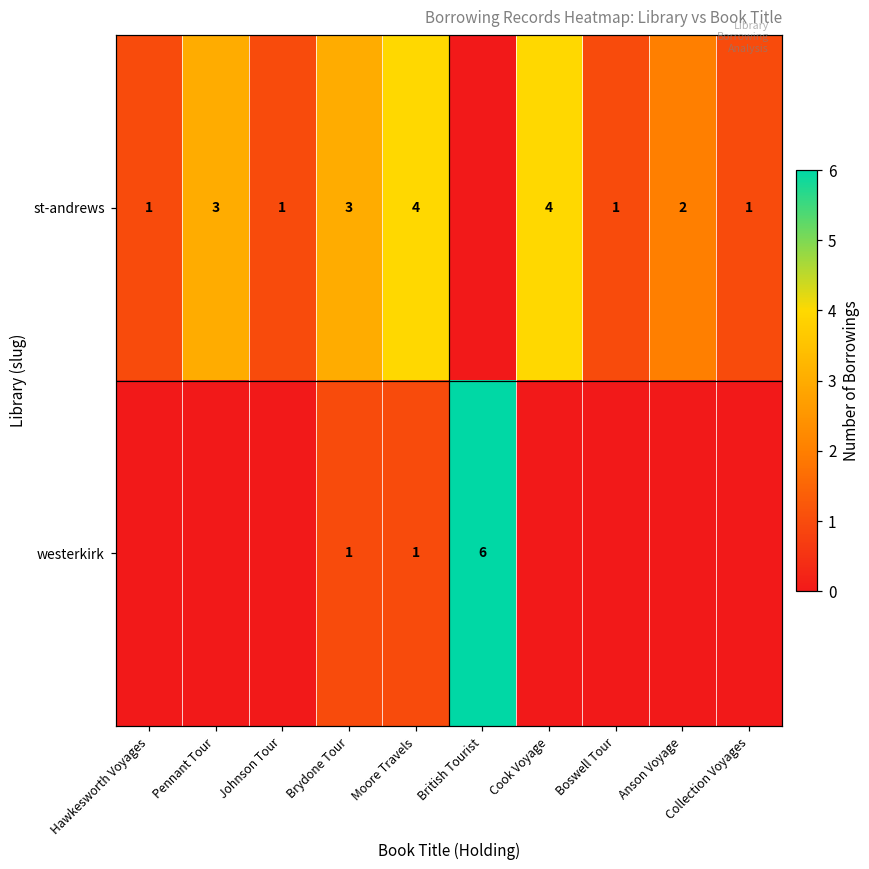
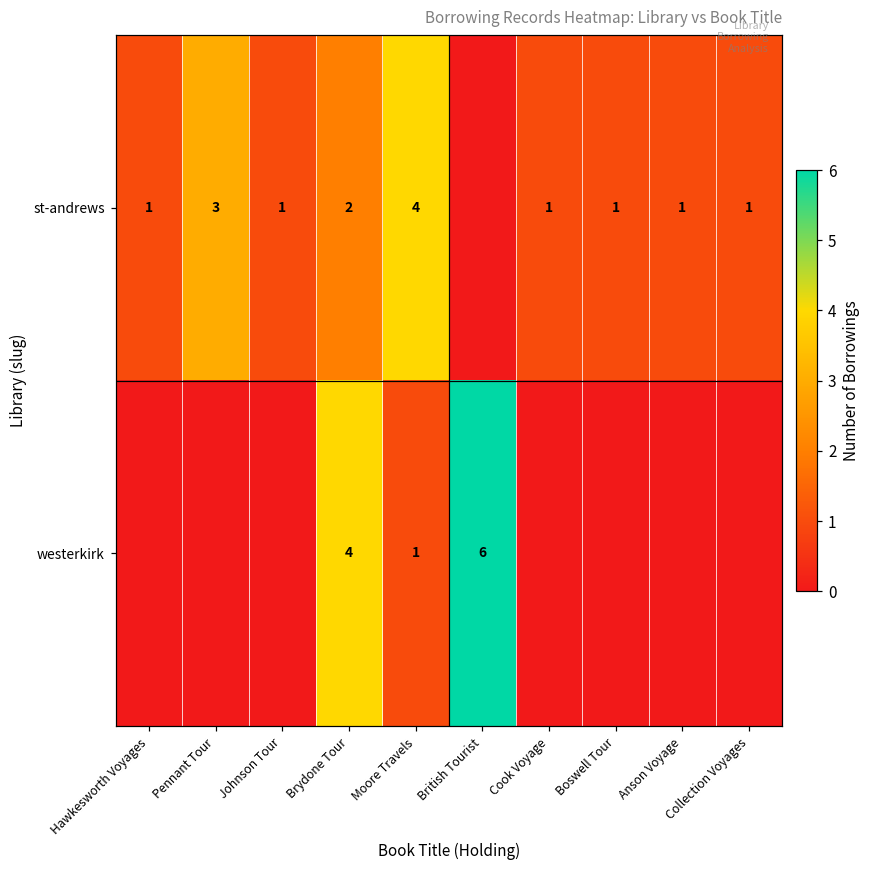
  {
    "st-andrews": {
      "Hawkesworth Voyages": 1,
      "Pennant Tour": 3,
      "Johnson Tour": 1,
-     "Brydone Tour": 3,
+     "Brydone Tour": 2,
      "Moore Travels": 4,
-     "Cook Voyage": 4,
+     "Cook Voyage": 1,
      "Boswell Tour": 1,
-     "Anson Voyage": 2,
+     "Anson Voyage": 1,
      "Collection Voyages": 1
    },
    "westerkirk": {
-     "Brydone Tour": 1,
+     "Brydone Tour": 4,
      "Moore Travels": 1,
      "British Tourist": 6
    }
  }
